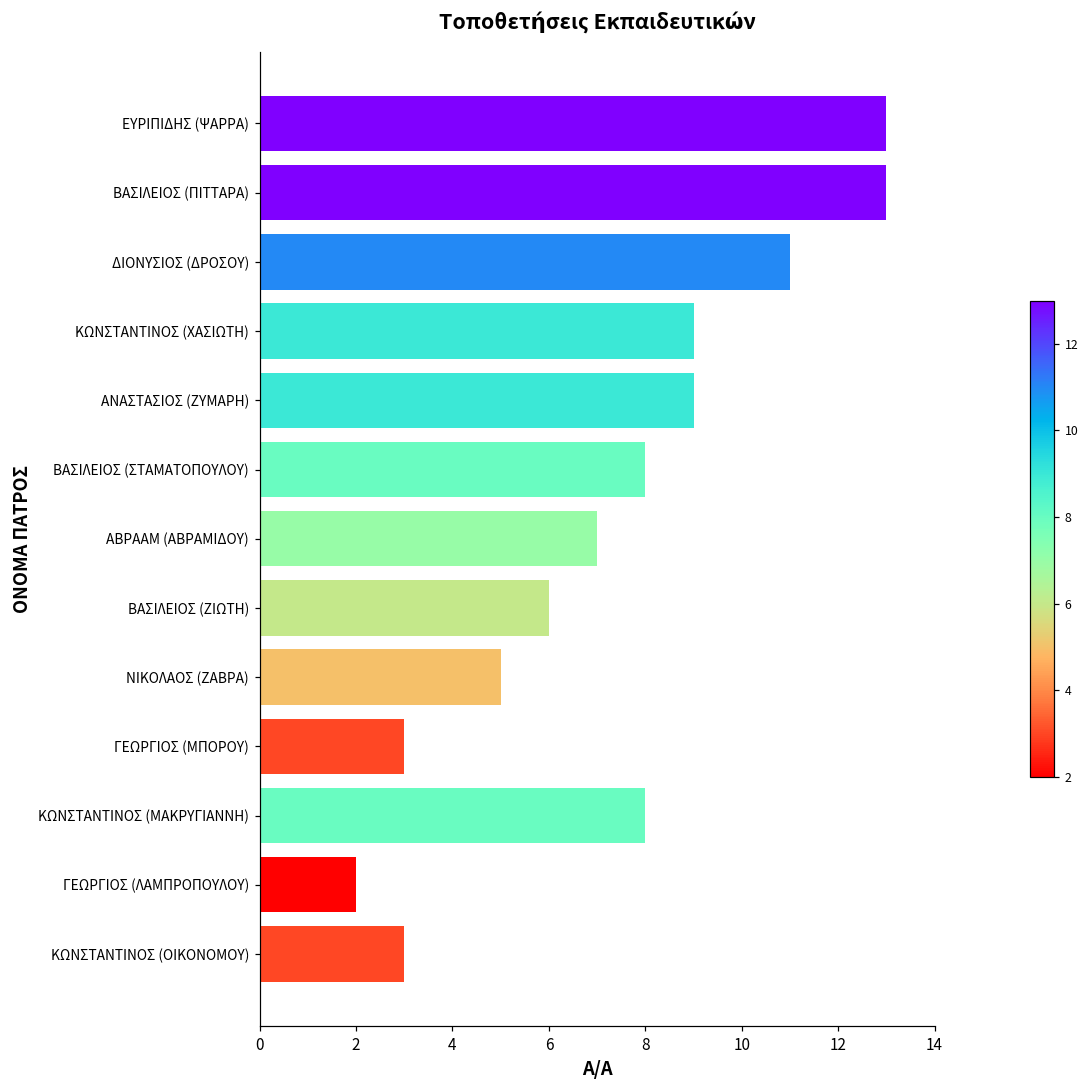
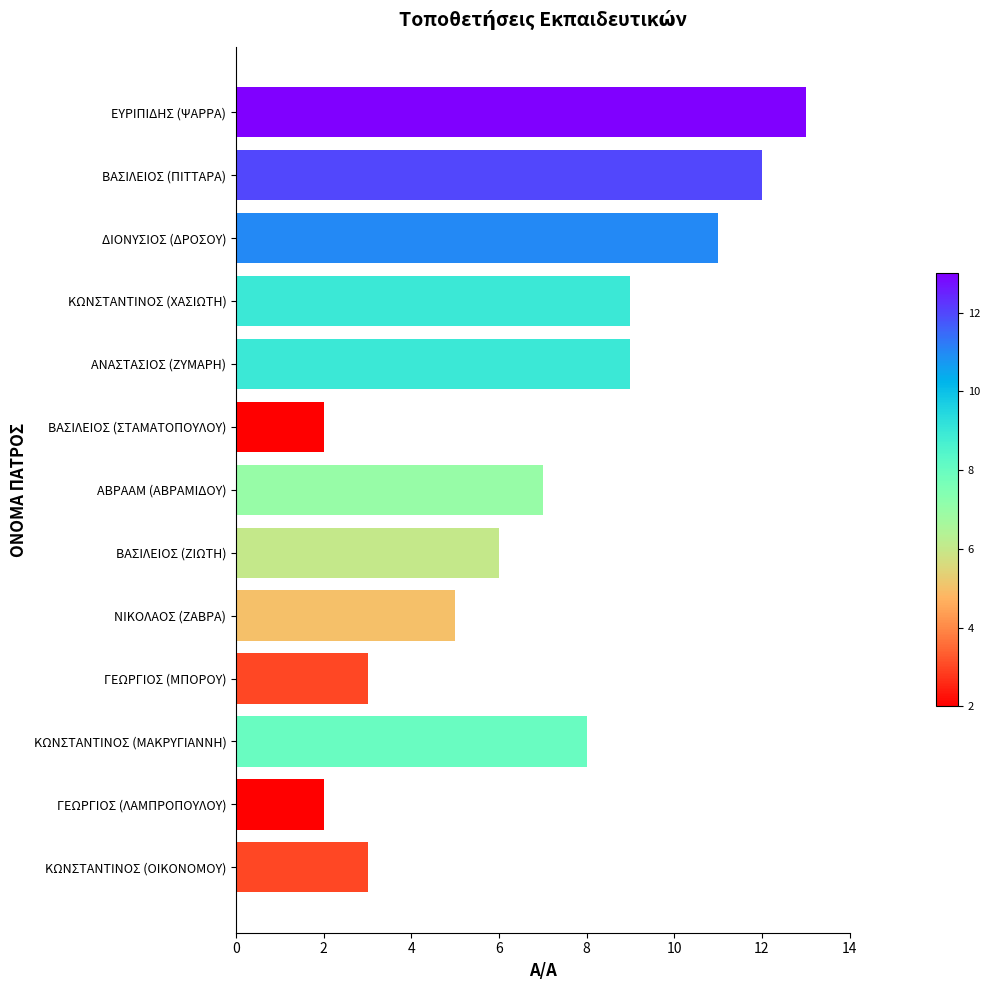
  {
    "ΕΥΡΙΠΙΔΗΣ (ΨΑΡΡΑ)": 13,
-   "ΒΑΣΙΛΕΙΟΣ (ΠΙΤΤΑΡΑ)": 13,
+   "ΒΑΣΙΛΕΙΟΣ (ΠΙΤΤΑΡΑ)": 12,
    "ΔΙΟΝΥΣΙΟΣ (ΔΡΟΣΟΥ)": 11,
    "ΚΩΝΣΤΑΝΤΙΝΟΣ (ΧΑΣΙΩΤΗ)": 9,
    "ΑΝΑΣΤΑΣΙΟΣ (ΖΥΜΑΡΗ)": 9,
-   "ΒΑΣΙΛΕΙΟΣ (ΣΤΑΜΑΤΟΠΟΥΛΟΥ)": 8,
+   "ΒΑΣΙΛΕΙΟΣ (ΣΤΑΜΑΤΟΠΟΥΛΟΥ)": 2,
    "ΑΒΡΑΑΜ (ΑΒΡΑΜΙΔΟΥ)": 7,
    "ΒΑΣΙΛΕΙΟΣ (ΖΙΩΤΗ)": 6,
    "ΝΙΚΟΛΑΟΣ (ΖΑΒΡΑ)": 5,
    "ΓΕΩΡΓΙΟΣ (ΜΠΟΡΟΥ)": 3,
    "ΚΩΝΣΤΑΝΤΙΝΟΣ (ΜΑΚΡΥΓΙΑΝΝΗ)": 8,
    "ΓΕΩΡΓΙΟΣ (ΛΑΜΠΡΟΠΟΥΛΟΥ)": 2,
    "ΚΩΝΣΤΑΝΤΙΝΟΣ (ΟΙΚΟΝΟΜΟΥ)": 3
  }
